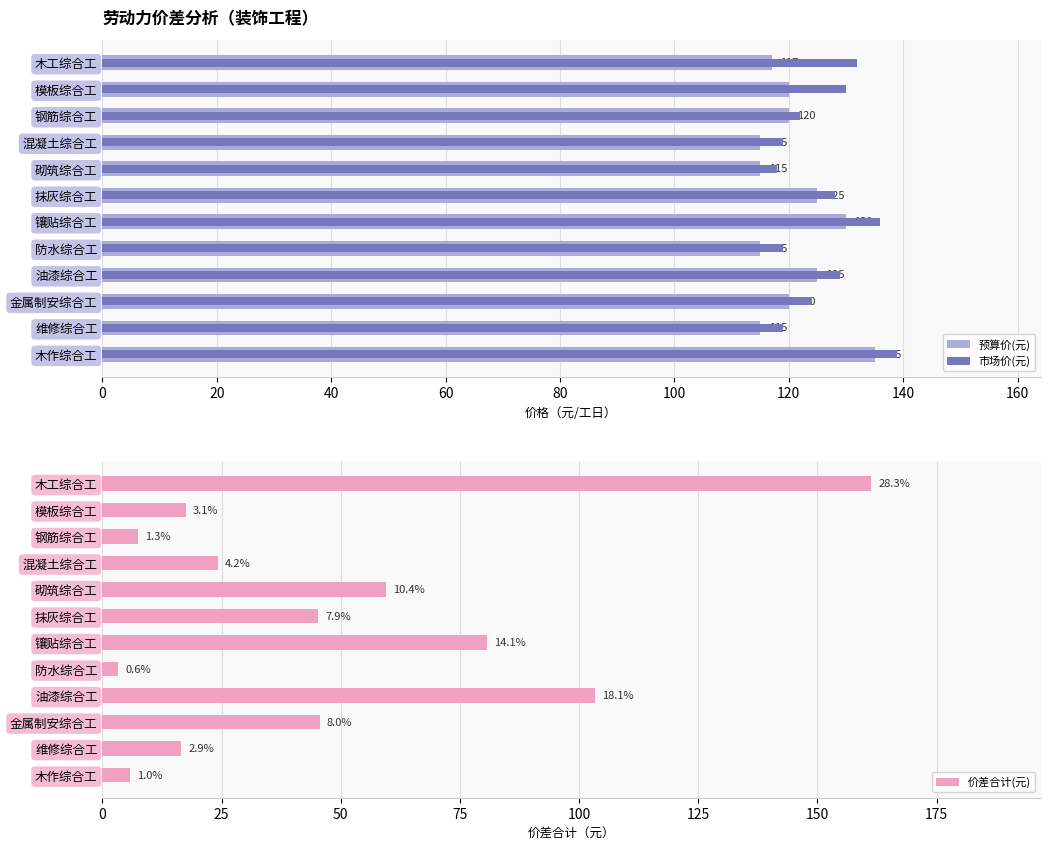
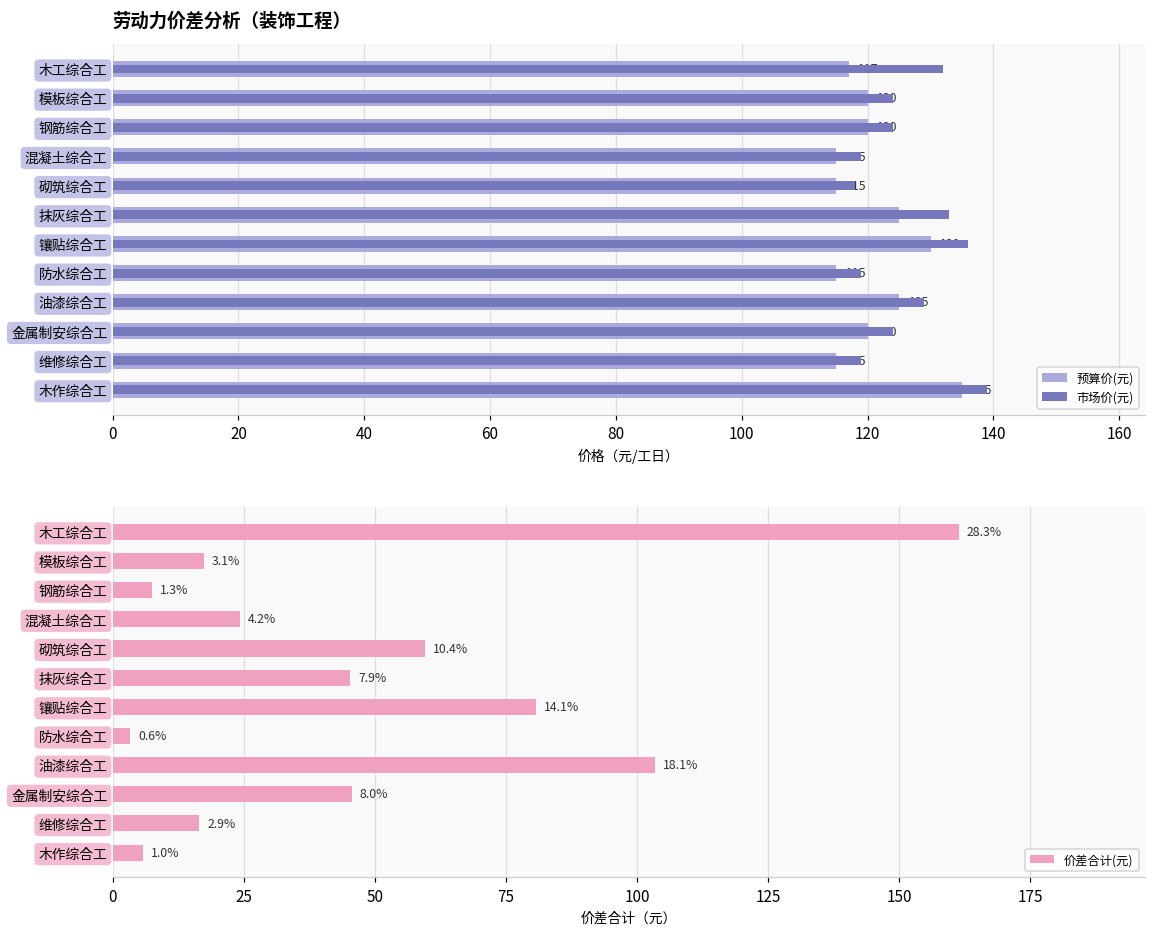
  {
    "劳动力价差分析（装饰工程）": {
      "市场价(元)": {
-       "模板综合工": 130,
-       "钢筋综合工": 122,
-       "抹灰综合工": 128
+       "模板综合工": 124,
+       "钢筋综合工": 124,
+       "抹灰综合工": 133
      }
    }
  }
